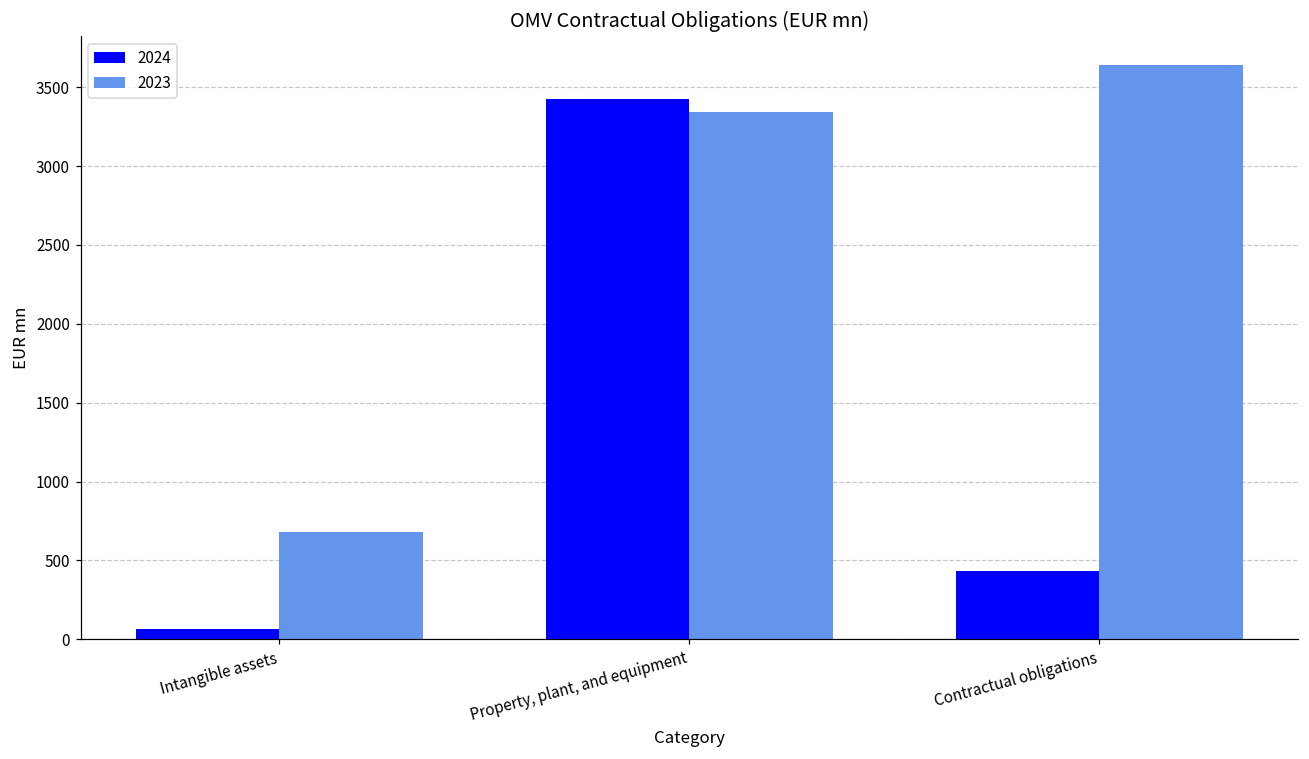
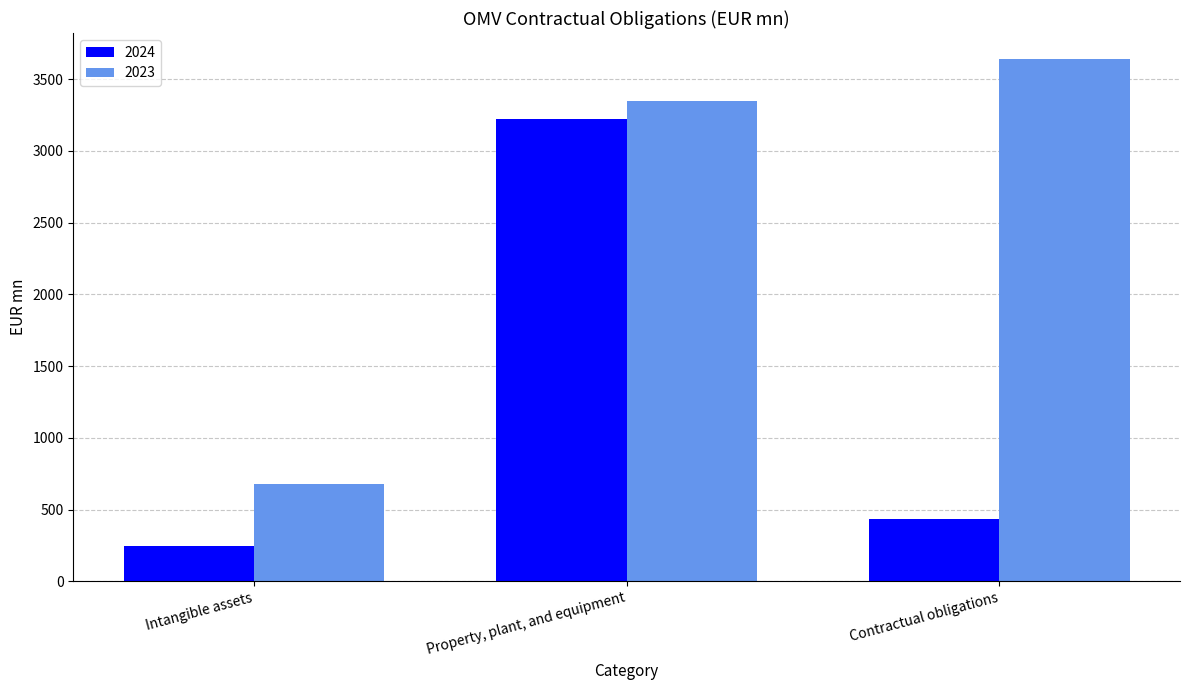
  {
    "2024": {
-     "Intangible assets": 70,
-     "Property, plant, and equipment": 3420,
+     "Intangible assets": 250,
+     "Property, plant, and equipment": 3220,
      "Contractual obligations": 430
    },
    "2023": {
      "Intangible assets": 680,
      "Property, plant, and equipment": 3350,
      "Contractual obligations": 3640
    }
  }
